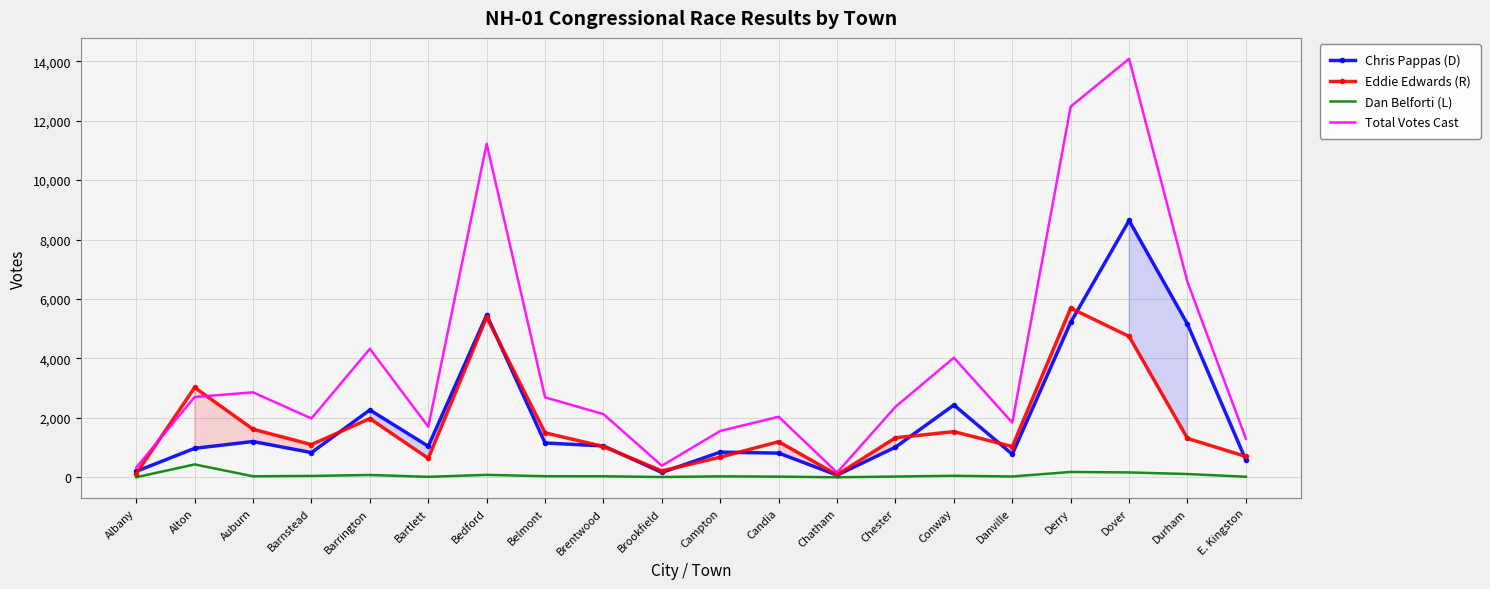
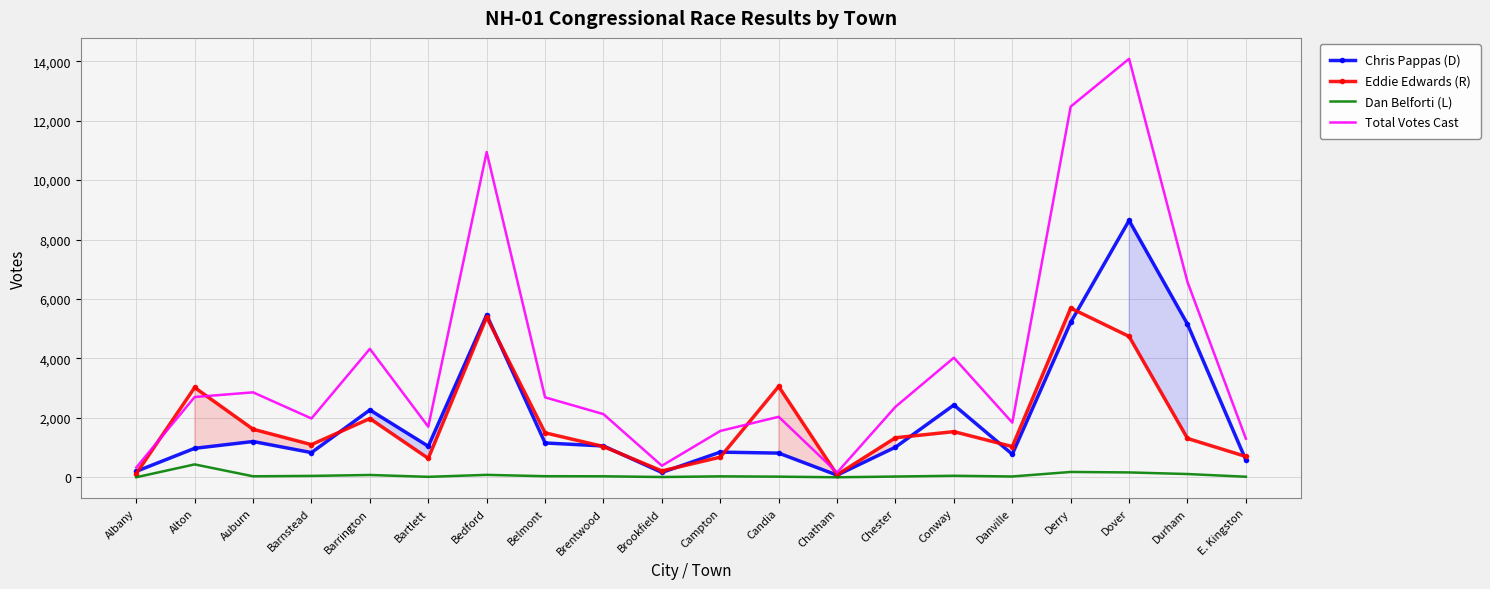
  {
    "Chris Pappas (D)": {
      "Alton": "1,000",
      "Auburn": "1,200",
      "Barnstead": "800",
      "Barrington": "2,300",
      "Bartlett": "1,000",
      "Belmont": "1,200",
      "Campton": "800",
      "Candia": "800",
      "Chester": "1,000",
      "Conway": "2,400",
      "Danville": "800",
      "Derry": "5,200",
      "Dover": "8,600",
      "Durham": "5,200",
      "E. Kingston": "600"
    },
    "Eddie Edwards (R)": {
      "Alton": "3,000",
      "Auburn": "1,600",
      "Barnstead": "1,100",
      "Barrington": "2,000",
      "Bartlett": "600",
      "Belmont": "1,500",
      "Campton": "700",
-     "Candia": "1,200",
+     "Candia": "3,100",
      "Chester": "1,300",
      "Conway": "1,500",
      "Danville": "1,000",
      "Derry": "5,700",
      "Dover": "4,700",
      "Durham": "1,300",
      "E. Kingston": "700"
    },
    "Dan Belforti (L)": {
      "Albany": "0",
      "Alton": "400",
      "Auburn": "0",
      "Barnstead": "0",
      "Barrington": "100",
      "Bartlett": "0",
      "Bedford": "100",
      "Belmont": "0",
      "Brentwood": "0",
      "Brookfield": "0",
      "Campton": "0",
      "Candia": "0",
      "Chester": "0",
      "Conway": "100",
      "Danville": "0",
      "Derry": "200",
      "Dover": "200",
      "Durham": "100",
      "E. Kingston": "0"
    },
    "Total Votes Cast": {
      "Albany": "300",
      "Alton": "2,700",
      "Auburn": "2,900",
      "Barnstead": "2,000",
      "Barrington": "4,300",
      "Bartlett": "1,700",
-     "Bedford": "11,200",
+     "Bedford": "10,900",
      "Belmont": "2,700",
      "Brentwood": "2,100",
      "Brookfield": "400",
      "Campton": "1,600",
      "Candia": "2,000",
      "Chester": "2,400",
      "Conway": "4,000",
      "Danville": "1,800",
      "Derry": "12,500",
      "Dover": "14,100",
      "Durham": "6,600",
      "E. Kingston": "1,300"
    }
  }
